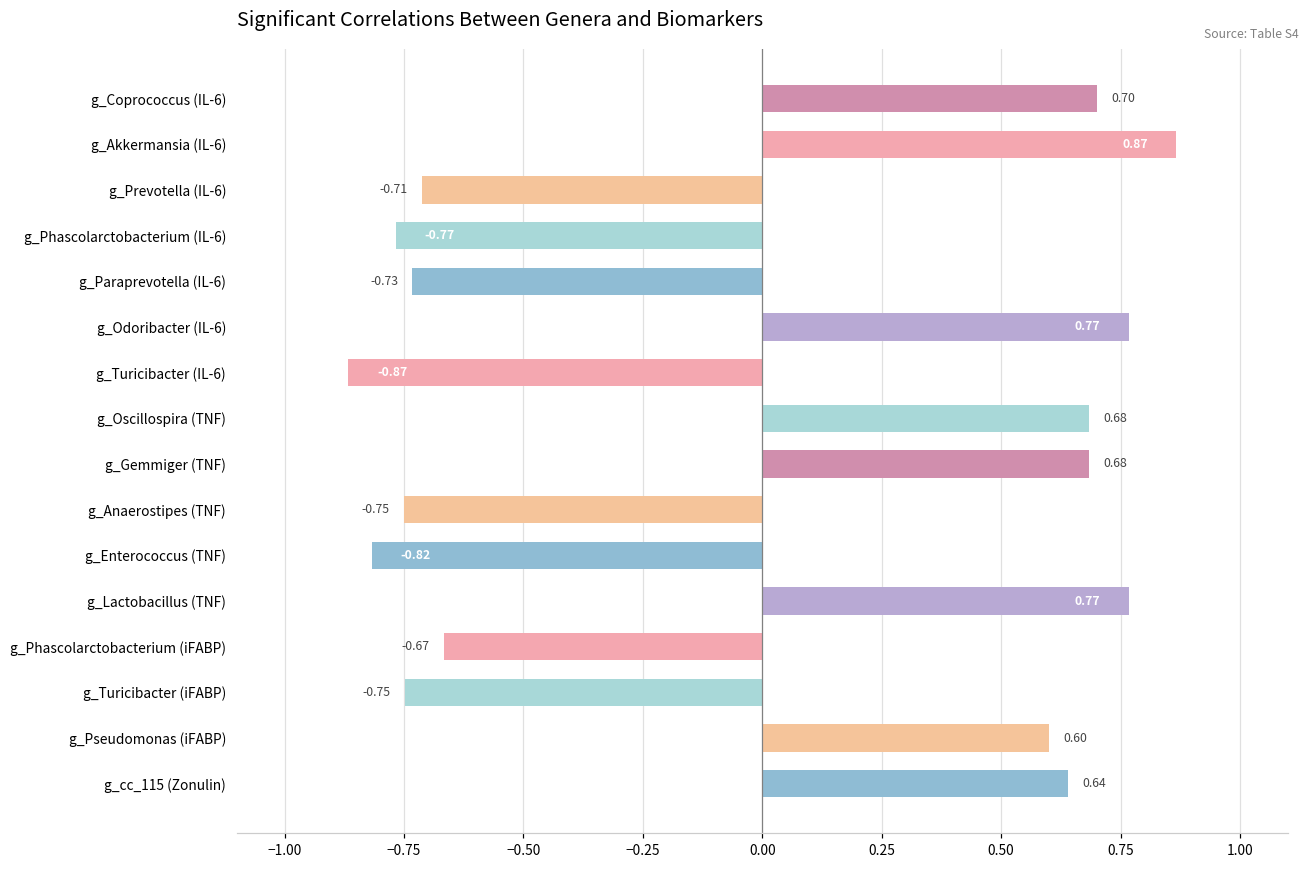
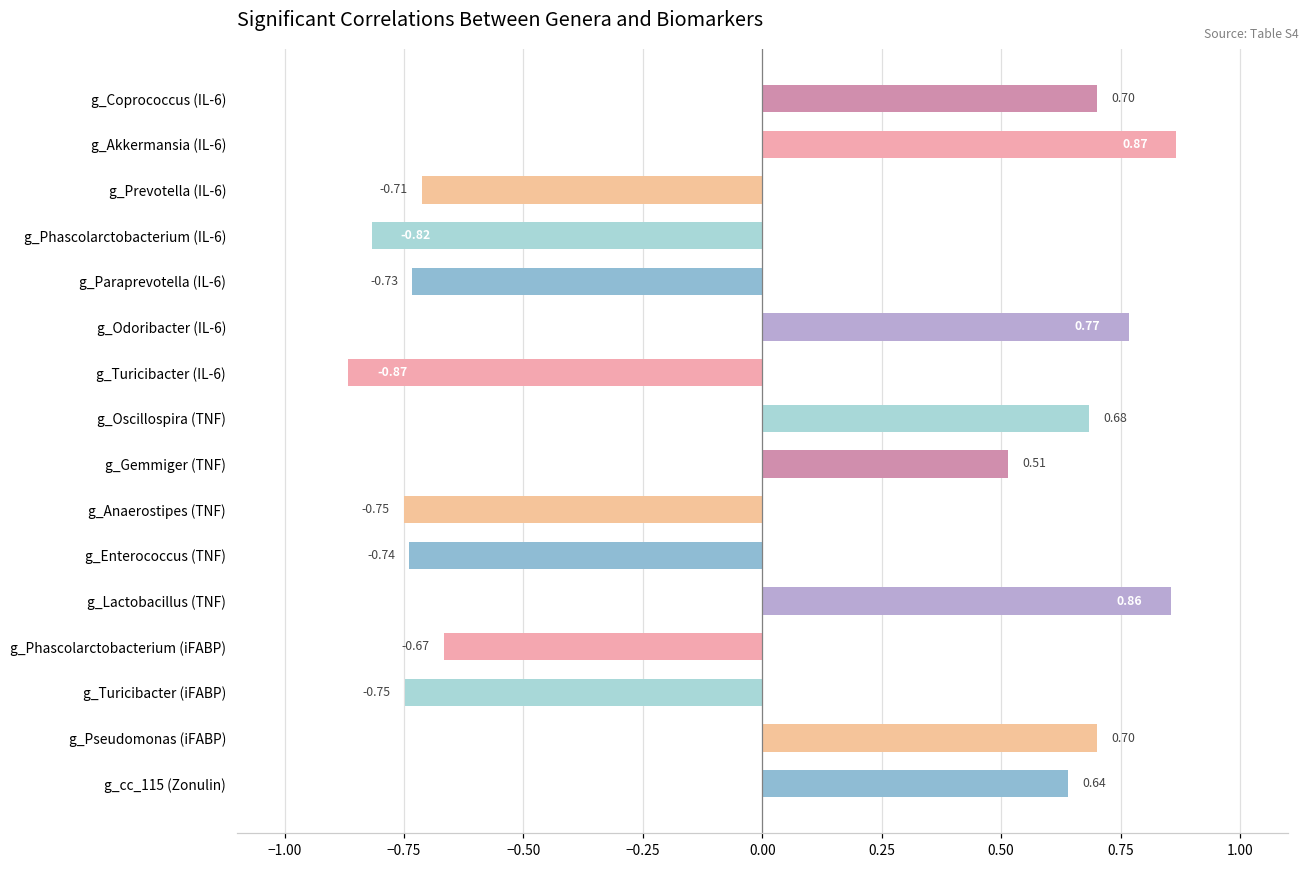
  {
    "g_Coprococcus (IL-6)": 0.70,
    "g_Akkermansia (IL-6)": 0.87,
    "g_Prevotella (IL-6)": -0.71,
-   "g_Phascolarctobacterium (IL-6)": -0.77,
+   "g_Phascolarctobacterium (IL-6)": -0.82,
    "g_Paraprevotella (IL-6)": -0.73,
    "g_Odoribacter (IL-6)": 0.77,
    "g_Turicibacter (IL-6)": -0.87,
    "g_Oscillospira (TNF)": 0.68,
-   "g_Gemmiger (TNF)": 0.68,
+   "g_Gemmiger (TNF)": 0.51,
    "g_Anaerostipes (TNF)": -0.75,
-   "g_Enterococcus (TNF)": -0.82,
-   "g_Lactobacillus (TNF)": 0.77,
+   "g_Enterococcus (TNF)": -0.74,
+   "g_Lactobacillus (TNF)": 0.86,
    "g_Phascolarctobacterium (iFABP)": -0.67,
    "g_Turicibacter (iFABP)": -0.75,
-   "g_Pseudomonas (iFABP)": 0.60,
+   "g_Pseudomonas (iFABP)": 0.70,
    "g_cc_115 (Zonulin)": 0.64
  }
